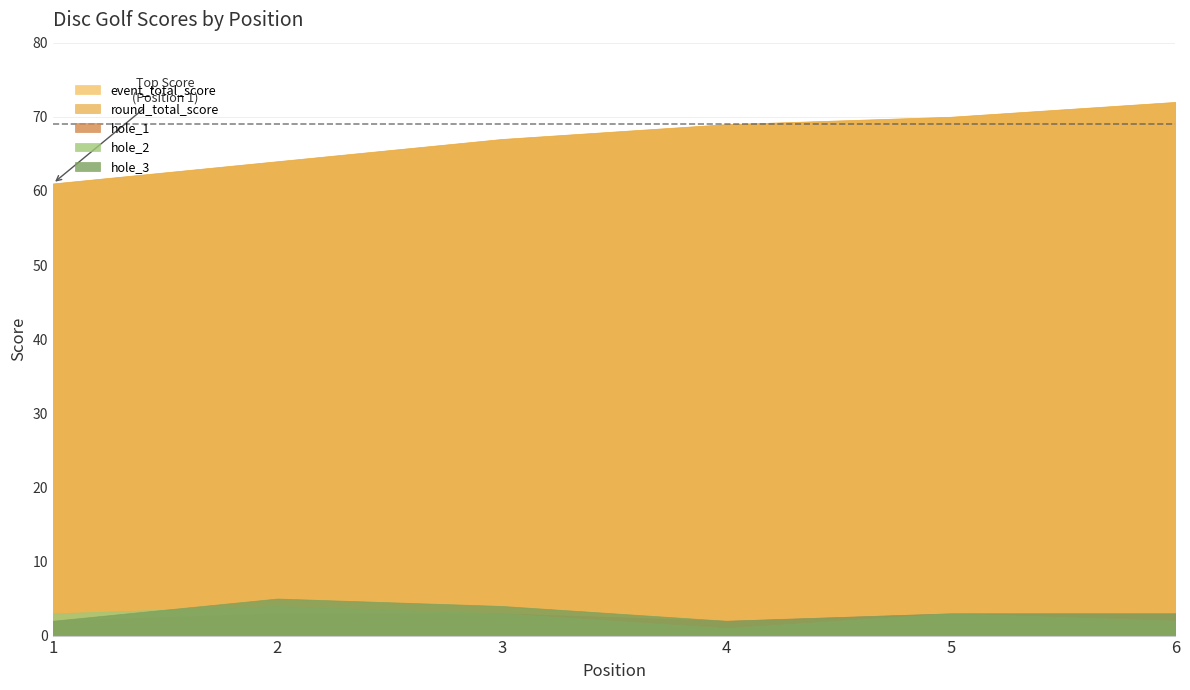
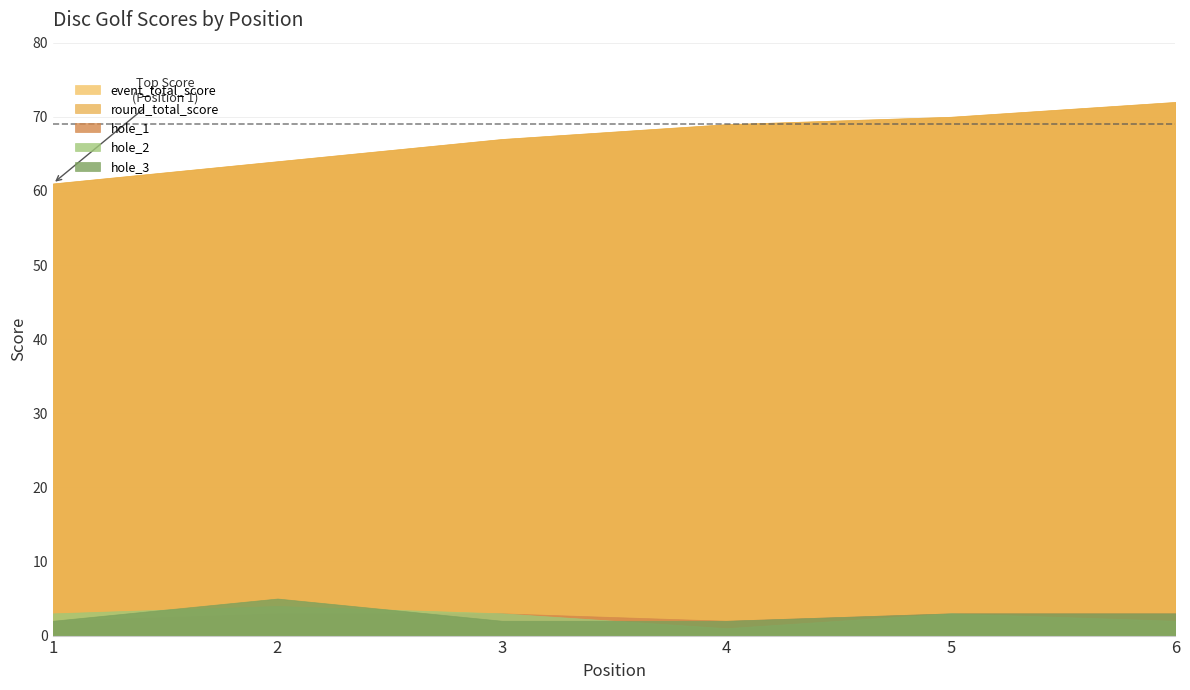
  {
    "hole_2": {
      "1": 3,
      "2": 4,
      "4": 1,
      "6": 2
    },
    "hole_3": {
      "2": 5,
-     "3": 4
+     "3": 2
    }
  }
